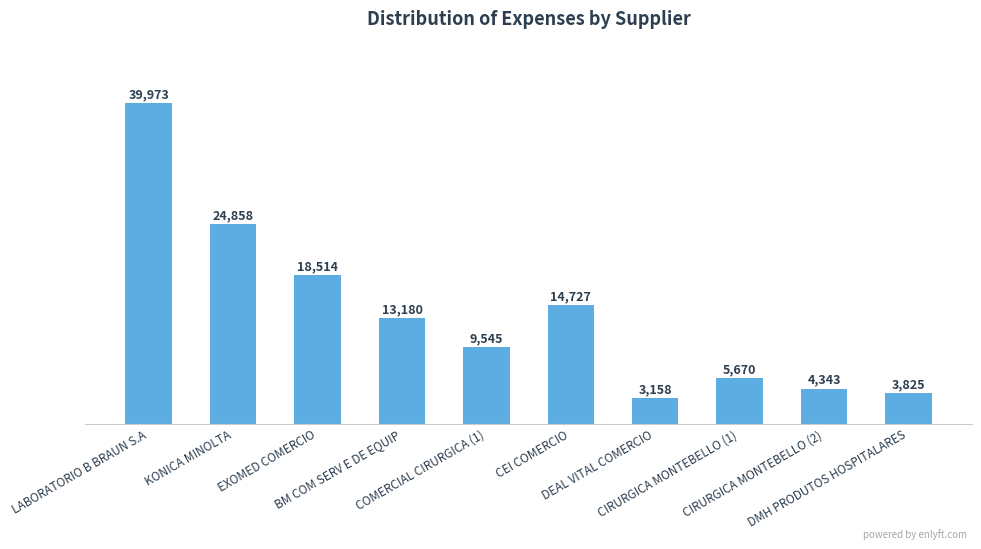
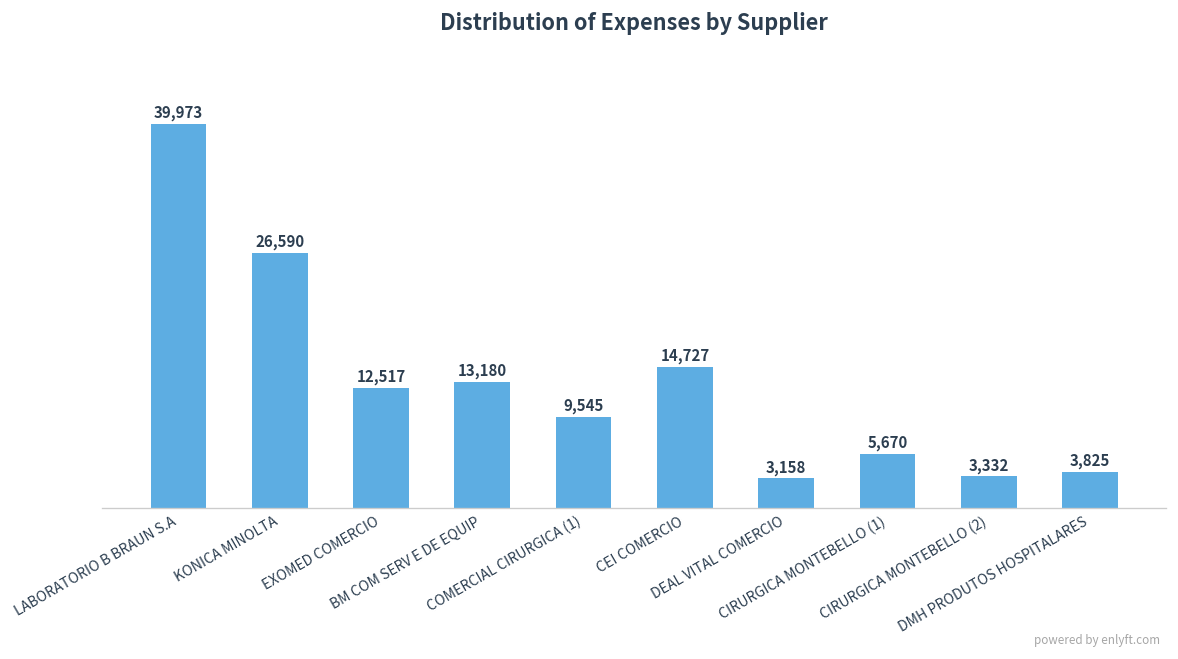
  {
    "LABORATORIO B BRAUN S.A": "39,973",
-   "KONICA MINOLTA": "24,858",
-   "EXOMED COMERCIO": "18,514",
+   "KONICA MINOLTA": "26,590",
+   "EXOMED COMERCIO": "12,517",
    "BM COM SERV E DE EQUIP": "13,180",
    "COMERCIAL CIRURGICA (1)": "9,545",
    "CEI COMERCIO": "14,727",
    "DEAL VITAL COMERCIO": "3,158",
    "CIRURGICA MONTEBELLO (1)": "5,670",
-   "CIRURGICA MONTEBELLO (2)": "4,343",
+   "CIRURGICA MONTEBELLO (2)": "3,332",
    "DMH PRODUTOS HOSPITALARES": "3,825"
  }
